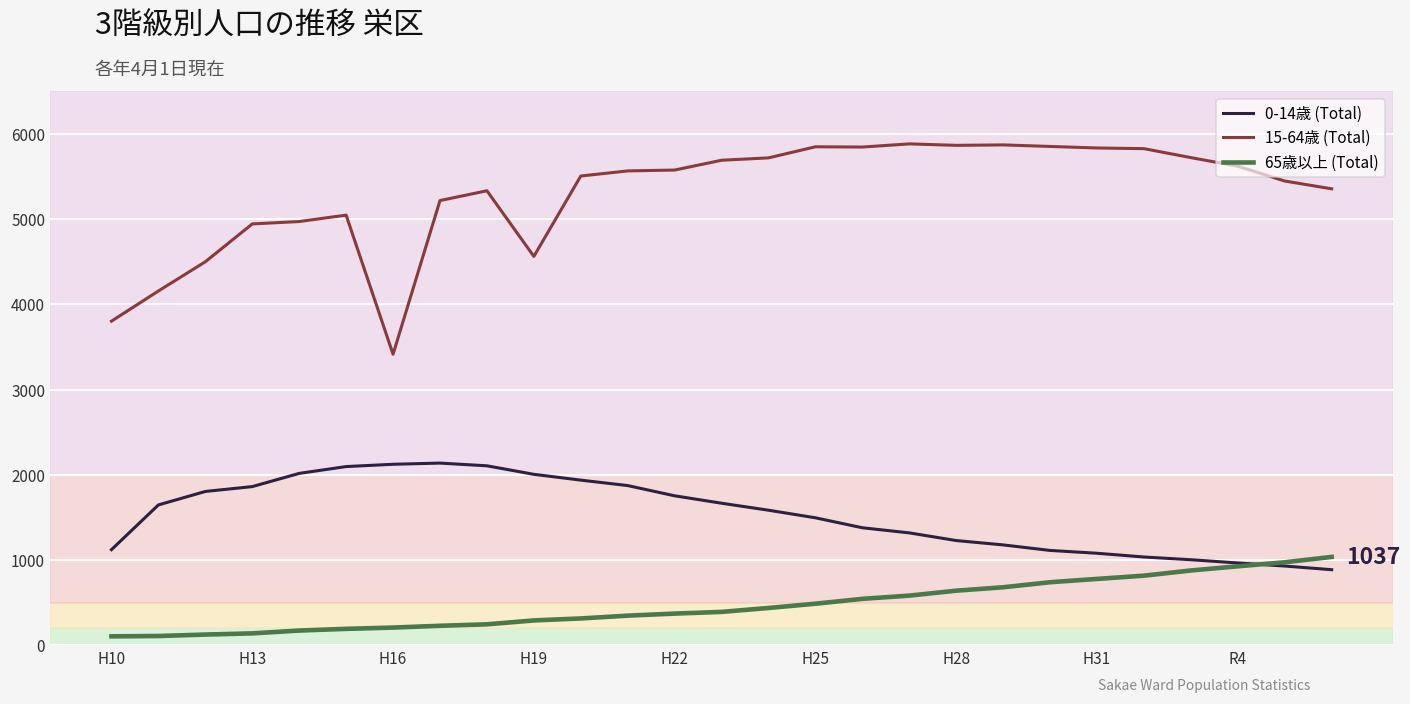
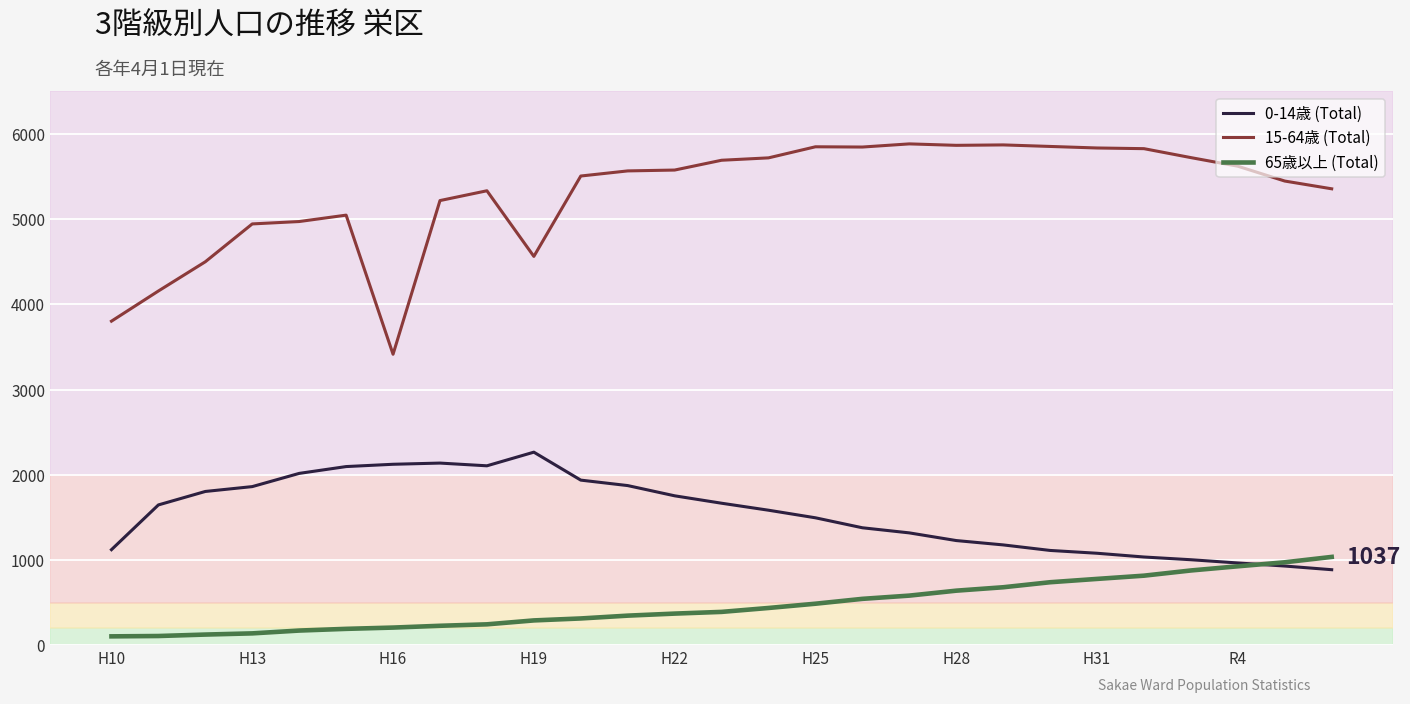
  {
    "0-14歳 (Total)": {
      "H10": 1100,
      "H13": 1900,
      "H16": 2100,
-     "H19": 2000,
+     "H19": 2300,
      "H22": 1800,
      "H25": 1500,
      "H28": 1200,
      "H31": 1100,
      "R4": 1000
    },
    "15-64歳 (Total)": {
      "H10": 3800,
      "H13": 4900,
      "H16": 3400,
      "H19": 4600,
      "H22": 5600,
      "H25": 5800,
      "H28": 5900,
      "H31": 5800
    },
    "65歳以上 (Total)": {
      "H10": 100,
      "H13": 100,
      "H16": 200,
      "H19": 300,
      "H22": 400,
      "H25": 500,
      "H28": 600,
      "H31": 800,
      "R4": 900
    }
  }
